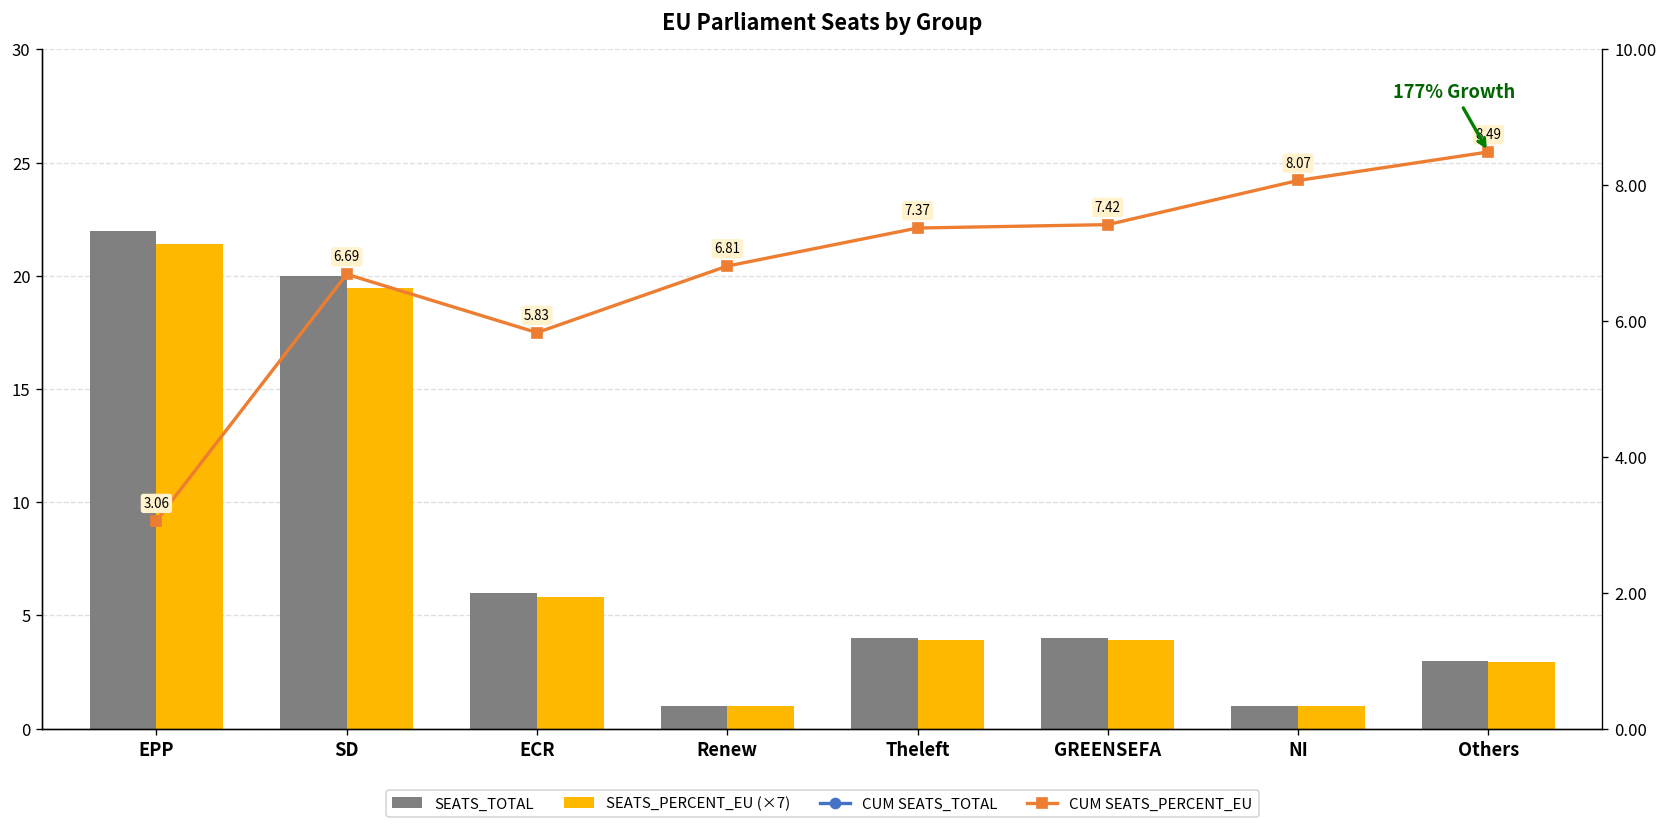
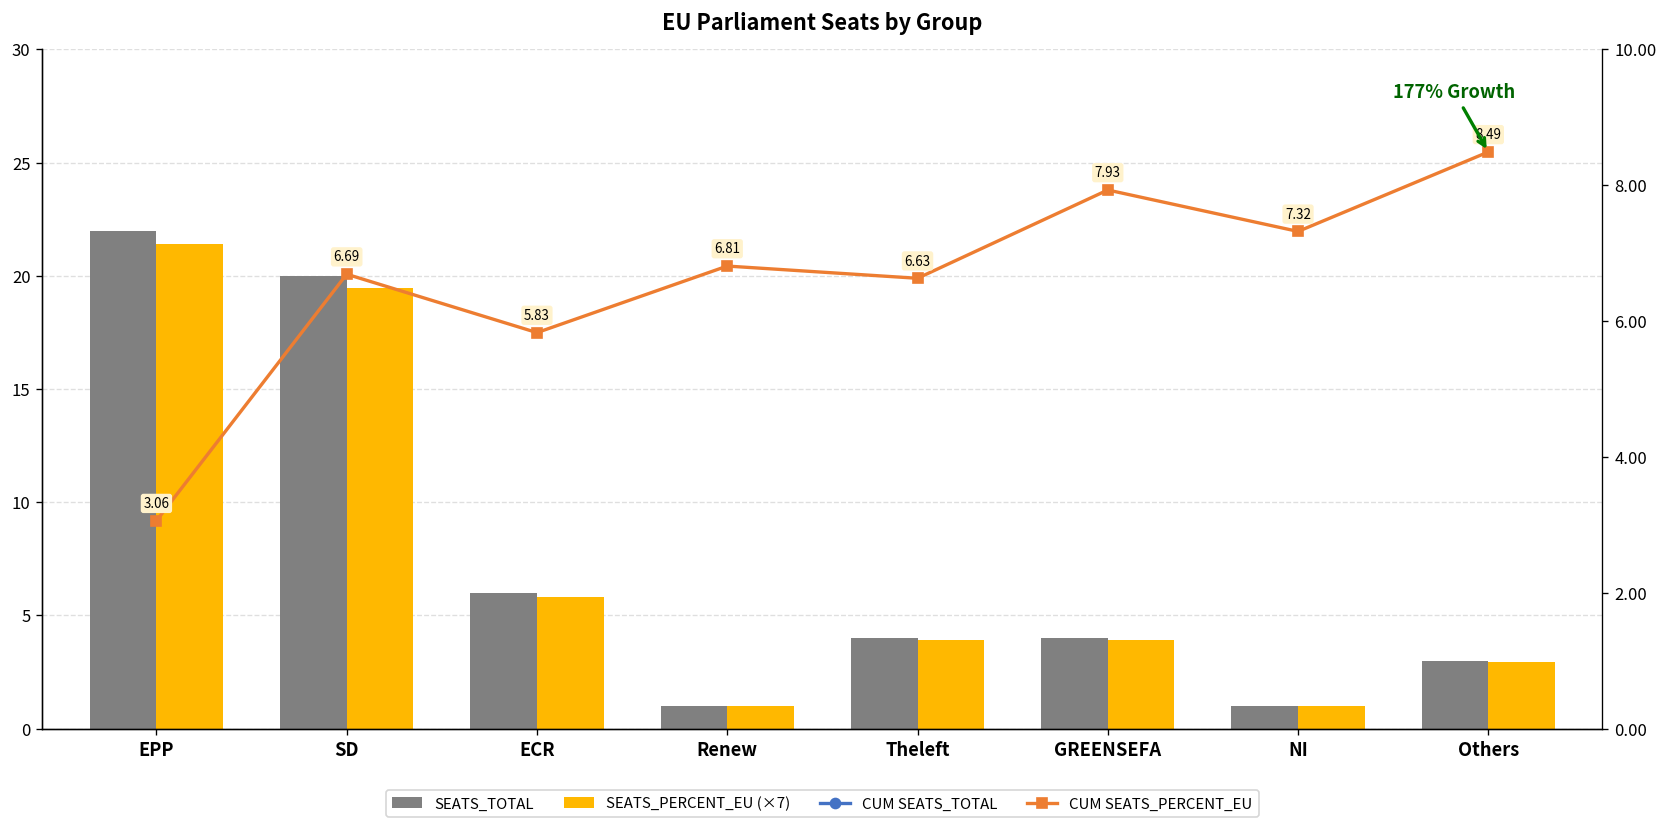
  {
    "CUM SEATS_PERCENT_EU": {
-     "Theleft": 7.37,
-     "GREENSEFA": 7.42,
-     "NI": 8.07
+     "Theleft": 6.63,
+     "GREENSEFA": 7.93,
+     "NI": 7.32
    }
  }
